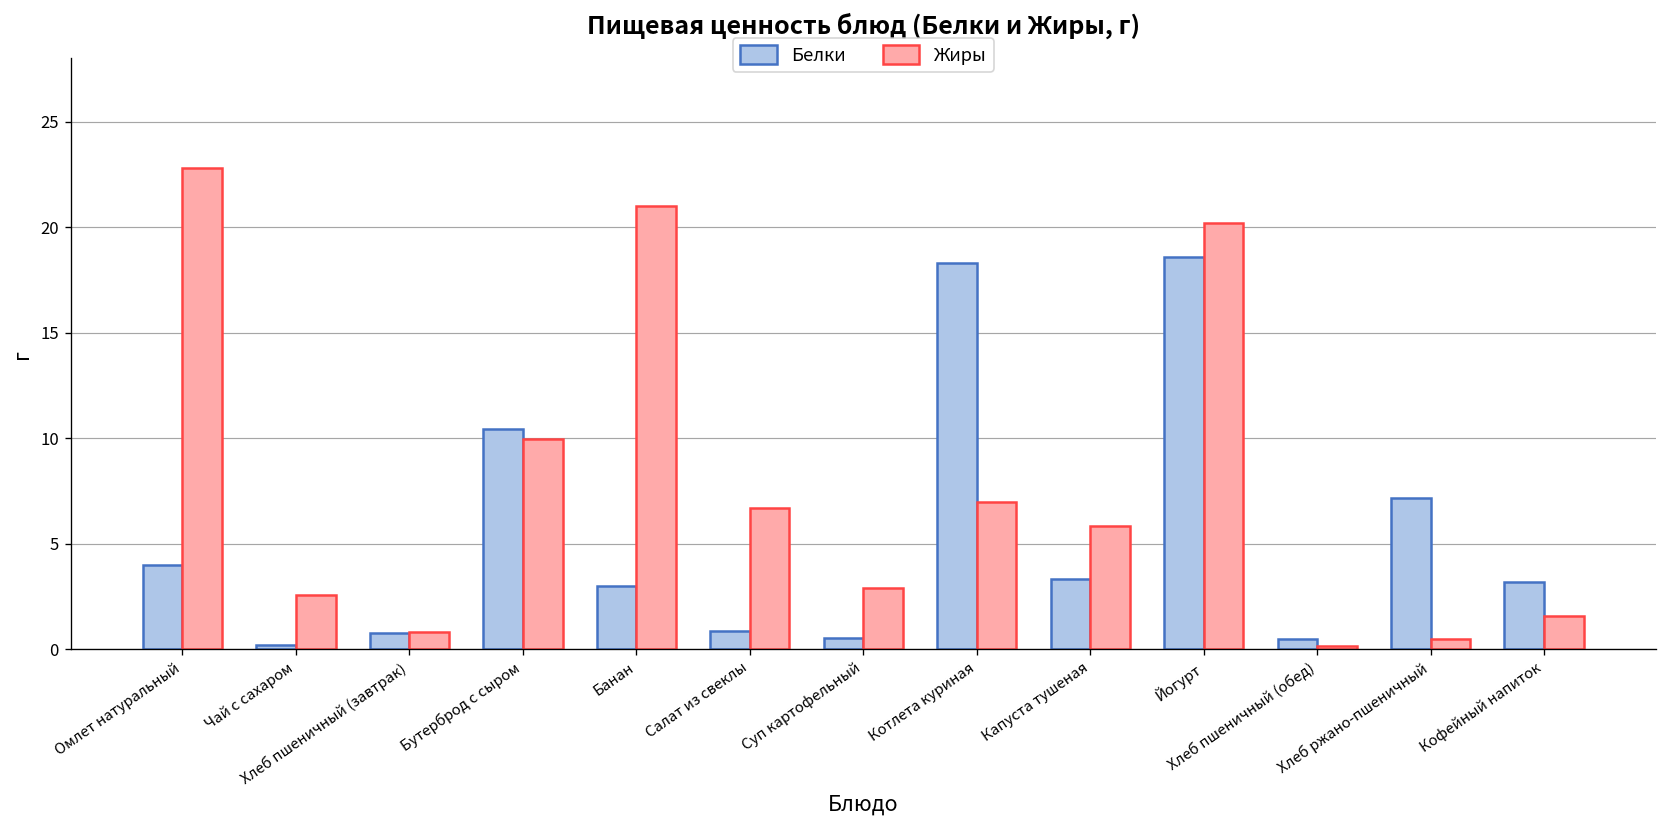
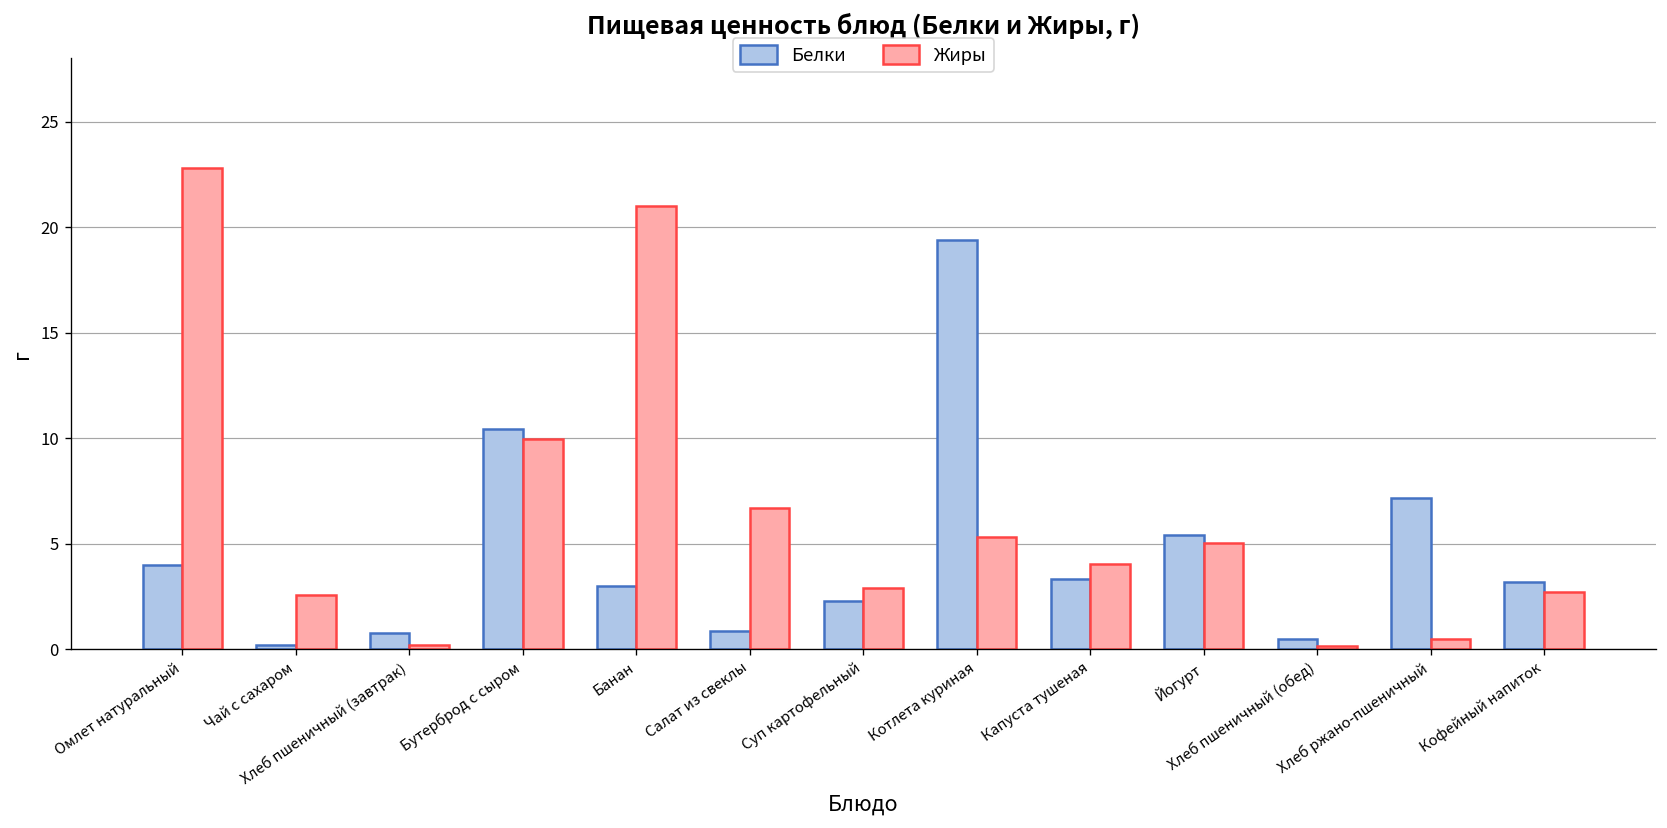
  {
    "Белки": {
      "Омлет натуральный": 4.0,
      "Чай с сахаром": 0.2,
      "Хлеб пшеничный (завтрак)": 0.8,
      "Бутерброд с сыром": 10.4,
      "Банан": 3.0,
      "Салат из свеклы": 0.9,
-     "Суп картофельный": 0.5,
-     "Котлета куриная": 18.3,
+     "Суп картофельный": 2.3,
+     "Котлета куриная": 19.4,
      "Капуста тушеная": 3.3,
-     "Йогурт": 18.6,
+     "Йогурт": 5.4,
      "Хлеб пшеничный (обед)": 0.5,
      "Хлеб ржано-пшеничный": 7.1,
      "Кофейный напиток": 3.2
    },
    "Жиры": {
      "Омлет натуральный": 22.8,
      "Чай с сахаром": 2.6,
-     "Хлеб пшеничный (завтрак)": 0.8,
+     "Хлеб пшеничный (завтрак)": 0.2,
      "Бутерброд с сыром": 10.0,
      "Банан": 21.0,
      "Салат из свеклы": 6.7,
      "Суп картофельный": 2.9,
-     "Котлета куриная": 7.0,
-     "Капуста тушеная": 5.8,
-     "Йогурт": 20.2,
+     "Котлета куриная": 5.3,
+     "Капуста тушеная": 4.0,
+     "Йогурт": 5.0,
      "Хлеб пшеничный (обед)": 0.2,
      "Хлеб ржано-пшеничный": 0.5,
-     "Кофейный напиток": 1.6
+     "Кофейный напиток": 2.7
    }
  }
